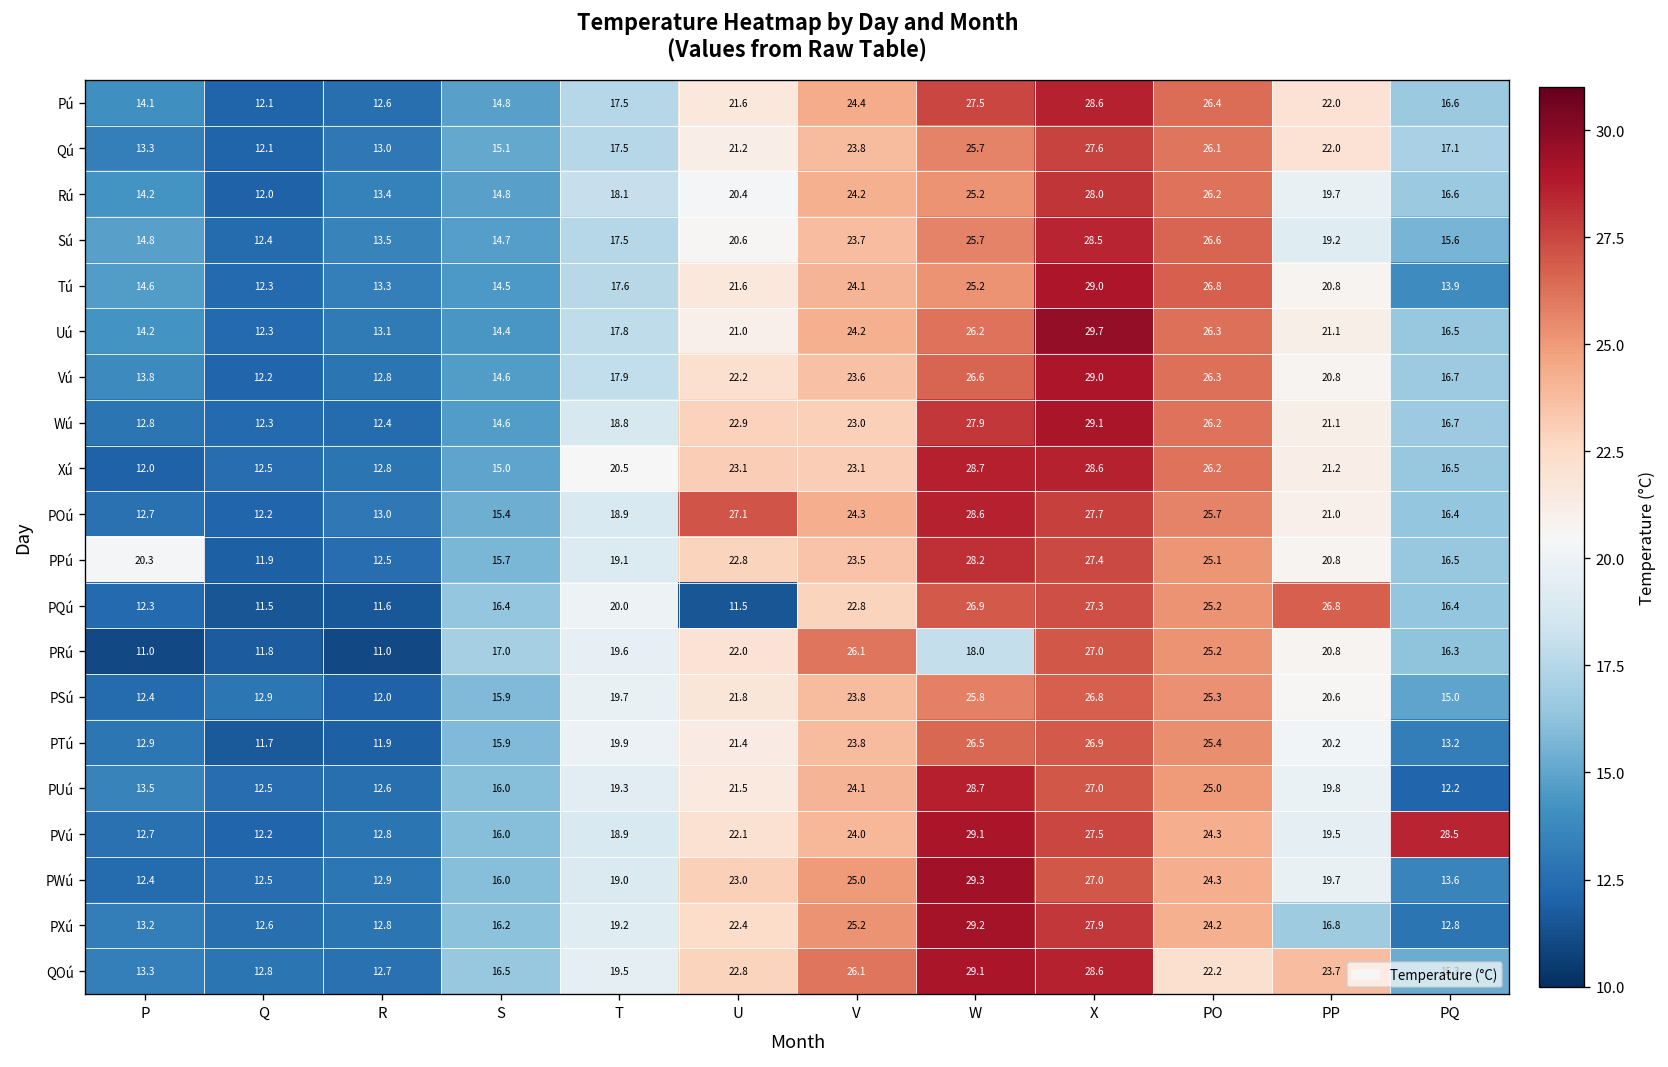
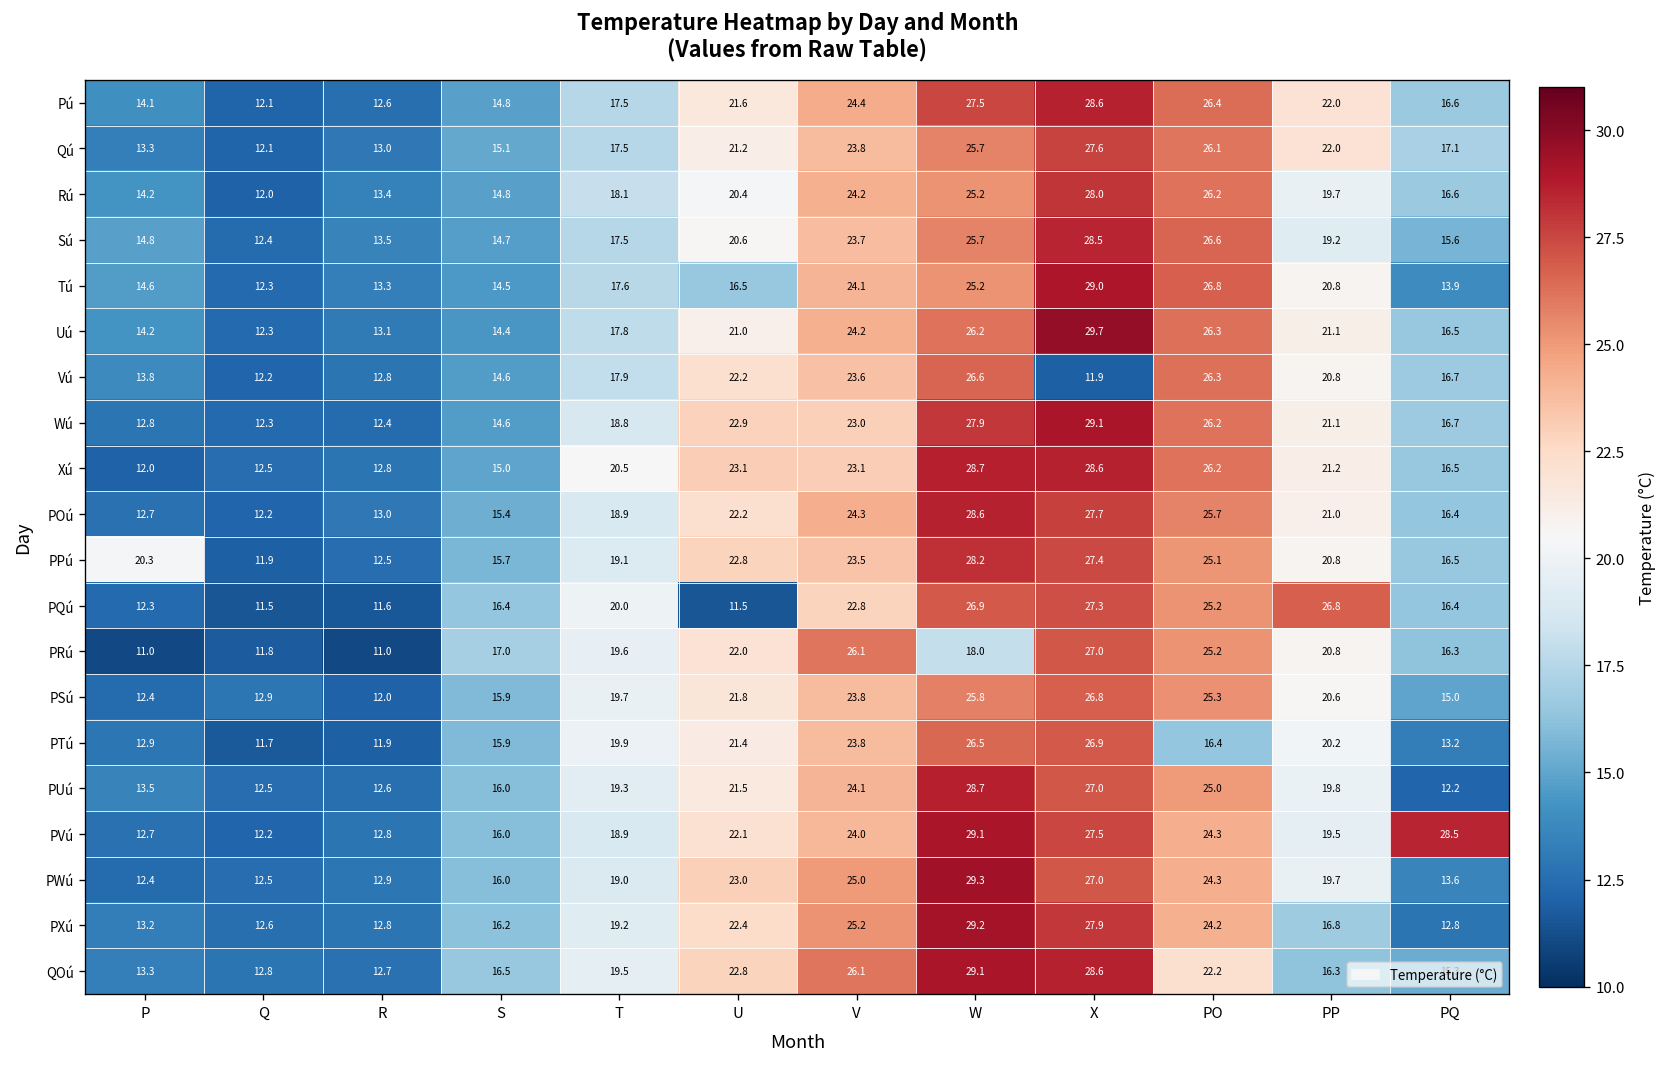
  {
    "Tú": {
      "P": 14.6,
      "Q": 12.3,
      "R": 13.3,
      "S": 14.5,
      "T": 17.6,
-     "U": 21.6,
+     "U": 16.5,
      "V": 24.1,
      "W": 25.2,
      "X": 29.0,
      "PO": 26.8,
      "PP": 20.8,
      "PQ": 13.9
    },
    "Vú": {
      "P": 13.8,
      "Q": 12.2,
      "R": 12.8,
      "S": 14.6,
      "T": 17.9,
      "U": 22.2,
      "V": 23.6,
      "W": 26.6,
-     "X": 29.0,
+     "X": 11.9,
      "PO": 26.3,
      "PP": 20.8,
      "PQ": 16.7
    },
    "POú": {
      "P": 12.7,
      "Q": 12.2,
      "R": 13.0,
      "S": 15.4,
      "T": 18.9,
-     "U": 27.1,
+     "U": 22.2,
      "V": 24.3,
      "W": 28.6,
      "X": 27.7,
      "PO": 25.7,
      "PP": 21.0,
      "PQ": 16.4
    },
    "PTú": {
      "P": 12.9,
      "Q": 11.7,
      "R": 11.9,
      "S": 15.9,
      "T": 19.9,
      "U": 21.4,
      "V": 23.8,
      "W": 26.5,
      "X": 26.9,
-     "PO": 25.4,
+     "PO": 16.4,
      "PP": 20.2,
      "PQ": 13.2
    },
    "QOú": {
      "P": 13.3,
      "Q": 12.8,
      "R": 12.7,
      "S": 16.5,
      "T": 19.5,
      "U": 22.8,
      "V": 26.1,
      "W": 29.1,
      "X": 28.6,
      "PO": 22.2,
-     "PP": 23.7
+     "PP": 16.3
    }
  }
